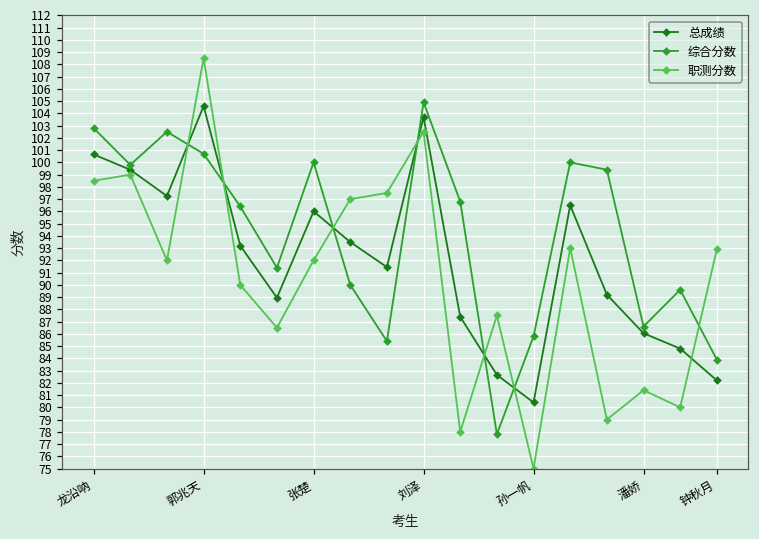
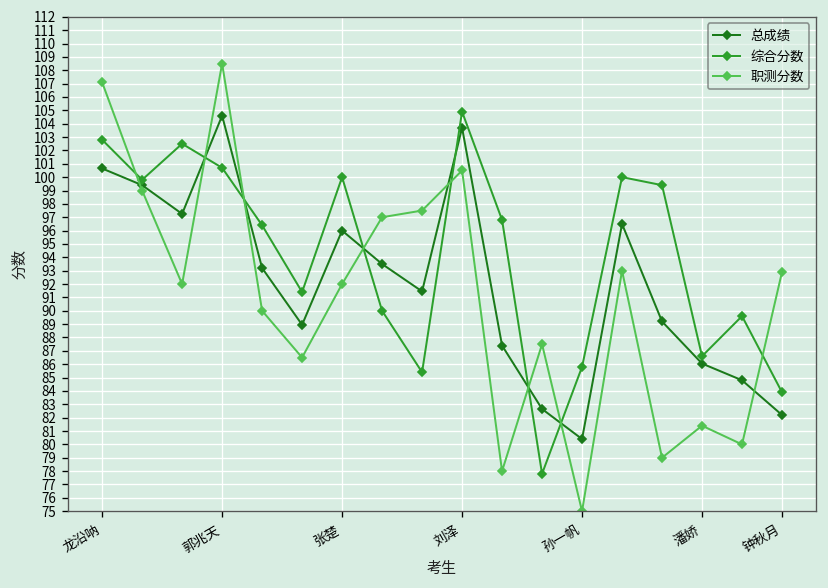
  {
    "职测分数": {
-     "龙沿呐": 98.5,
+     "龙沿呐": 107.1,
      "郭兆天": 108.5,
      "张楚": 92.0,
-     "刘泽": 102.5,
+     "刘泽": 100.5,
      "孙一帆": 75.0,
      "潘娇": 81.4,
      "钟秋月": 92.9
    }
  }
